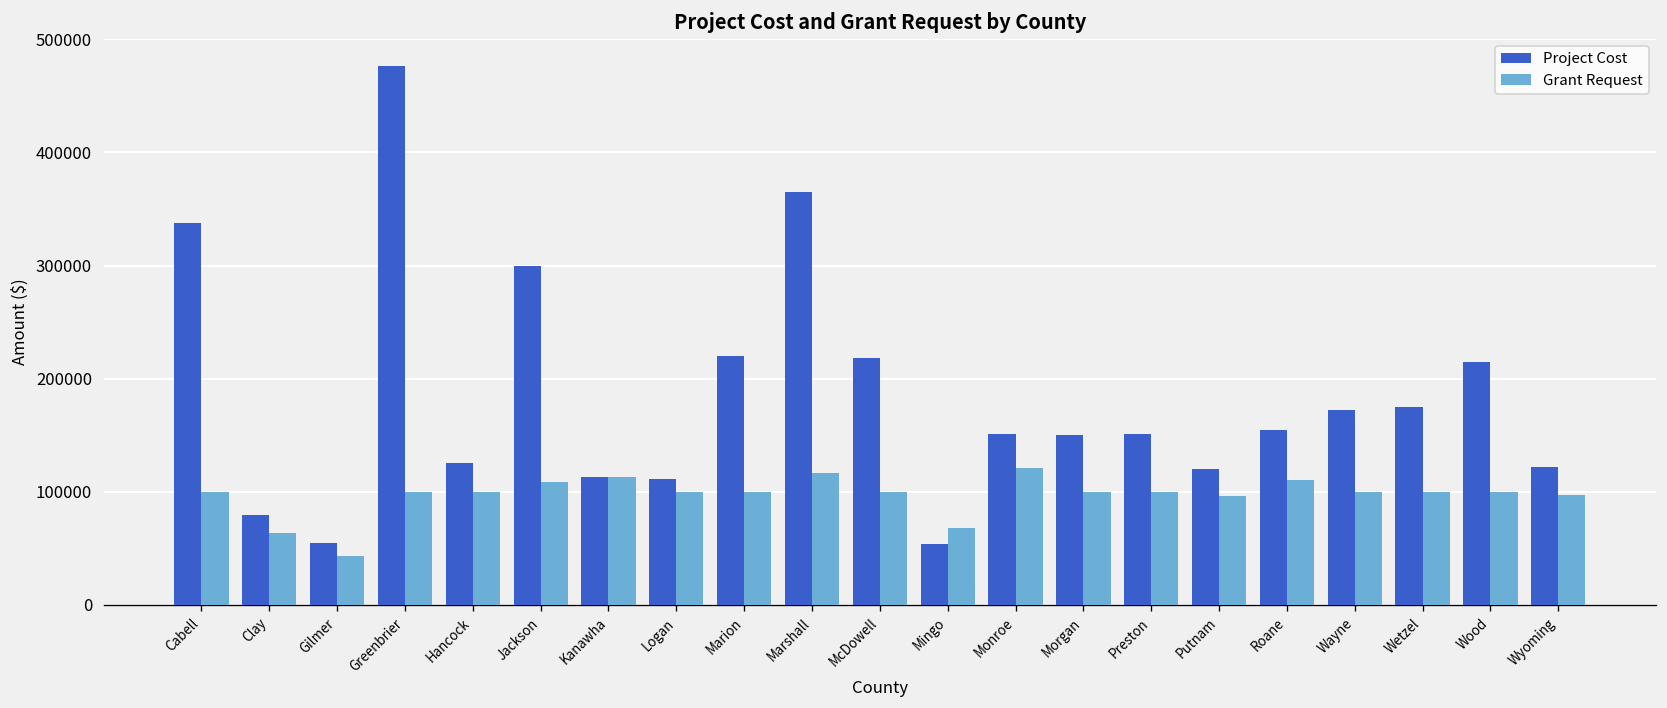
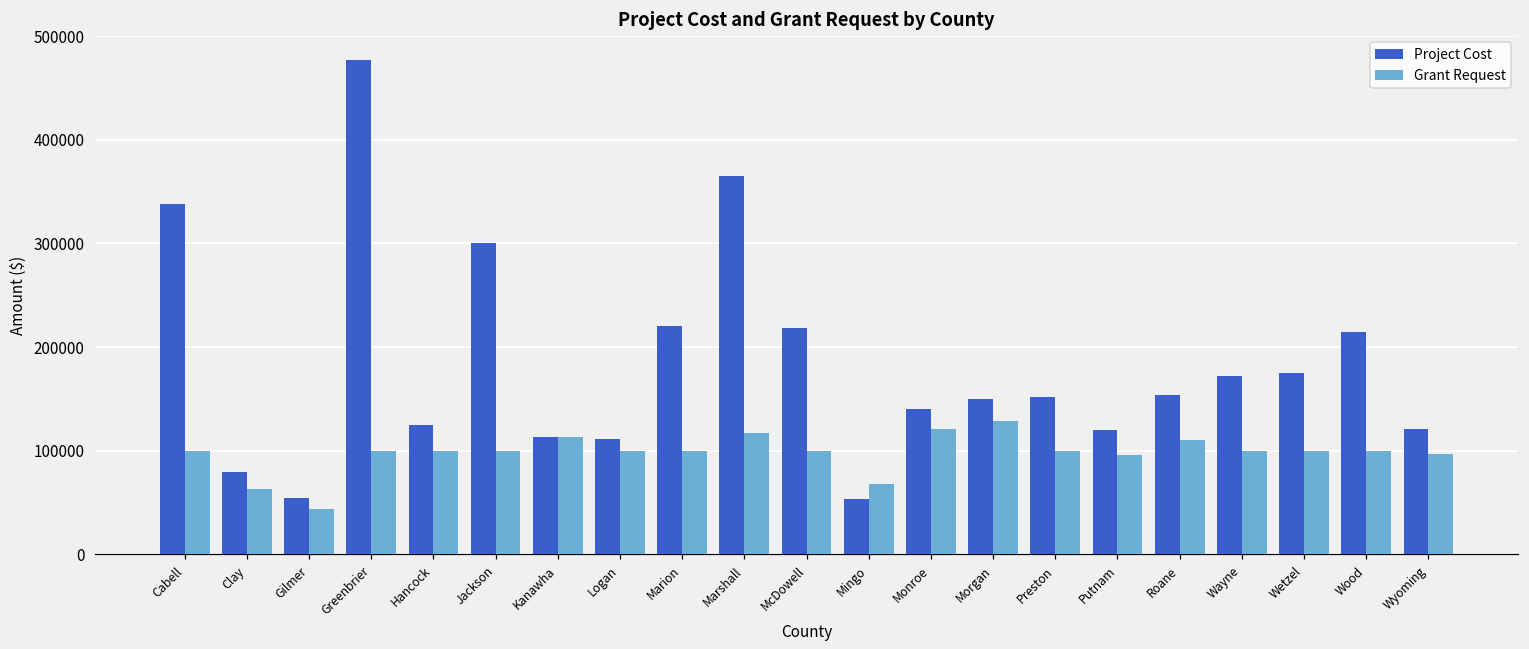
  {
    "Project Cost": {
      "Cabell": 340000,
      "Clay": 80000,
      "Gilmer": 50000,
      "Greenbrier": 480000,
      "Hancock": 130000,
      "Jackson": 300000,
      "Kanawha": 110000,
      "Logan": 110000,
      "Marion": 220000,
      "Marshall": 370000,
      "McDowell": 220000,
      "Mingo": 50000,
-     "Monroe": 150000,
+     "Monroe": 140000,
      "Morgan": 150000,
      "Preston": 150000,
      "Putnam": 120000,
      "Roane": 150000,
      "Wayne": 170000,
      "Wetzel": 180000,
      "Wood": 220000,
      "Wyoming": 120000
    },
    "Grant Request": {
      "Cabell": 100000,
      "Clay": 60000,
      "Gilmer": 40000,
      "Greenbrier": 100000,
      "Hancock": 100000,
-     "Jackson": 110000,
+     "Jackson": 100000,
      "Kanawha": 110000,
      "Logan": 100000,
      "Marion": 100000,
      "Marshall": 120000,
      "McDowell": 100000,
      "Mingo": 70000,
      "Monroe": 120000,
-     "Morgan": 100000,
+     "Morgan": 130000,
      "Preston": 100000,
      "Putnam": 100000,
      "Roane": 110000,
      "Wayne": 100000,
      "Wetzel": 100000,
      "Wood": 100000,
      "Wyoming": 100000
    }
  }
